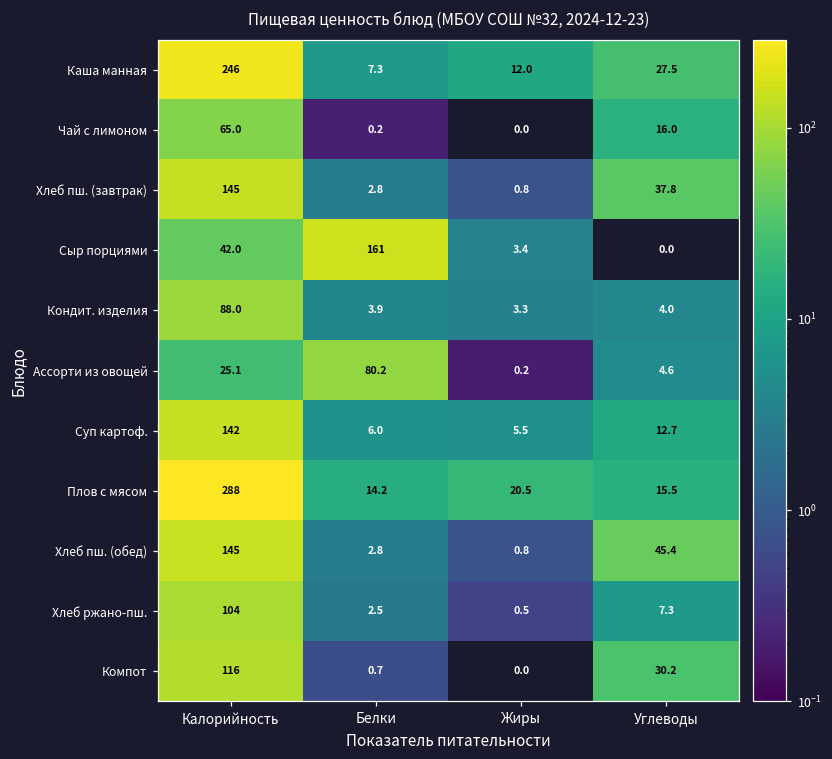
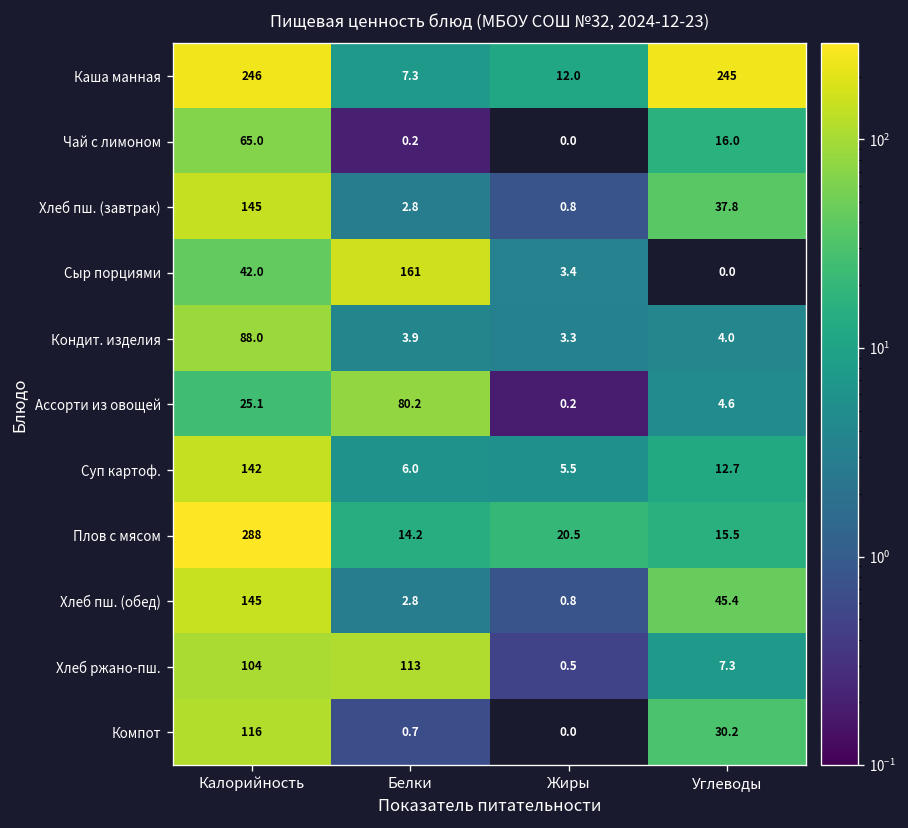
  {
    "Каша манная": {
      "Калорийность": 246,
      "Белки": 7.3,
      "Жиры": 12.0,
-     "Углеводы": 27.5
+     "Углеводы": 245
    },
    "Чай с лимоном": {
      "Калорийность": 65.0,
      "Белки": 0.2,
      "Жиры": 0.0,
      "Углеводы": 16.0
    },
    "Хлеб пш. (завтрак)": {
      "Калорийность": 145,
      "Белки": 2.8,
      "Жиры": 0.8,
      "Углеводы": 37.8
    },
    "Сыр порциями": {
      "Калорийность": 42.0,
      "Белки": 161,
      "Жиры": 3.4,
      "Углеводы": 0.0
    },
    "Кондит. изделия": {
      "Калорийность": 88.0,
      "Белки": 3.9,
      "Жиры": 3.3,
      "Углеводы": 4.0
    },
    "Ассорти из овощей": {
      "Калорийность": 25.1,
      "Белки": 80.2,
      "Жиры": 0.2,
      "Углеводы": 4.6
    },
    "Суп картоф.": {
      "Калорийность": 142,
      "Белки": 6.0,
      "Жиры": 5.5,
      "Углеводы": 12.7
    },
    "Плов с мясом": {
      "Калорийность": 288,
      "Белки": 14.2,
      "Жиры": 20.5,
      "Углеводы": 15.5
    },
    "Хлеб пш. (обед)": {
      "Калорийность": 145,
      "Белки": 2.8,
      "Жиры": 0.8,
      "Углеводы": 45.4
    },
    "Хлеб ржано-пш.": {
      "Калорийность": 104,
-     "Белки": 2.5,
+     "Белки": 113,
      "Жиры": 0.5,
      "Углеводы": 7.3
    },
    "Компот": {
      "Калорийность": 116,
      "Белки": 0.7,
      "Жиры": 0.0,
      "Углеводы": 30.2
    }
  }
